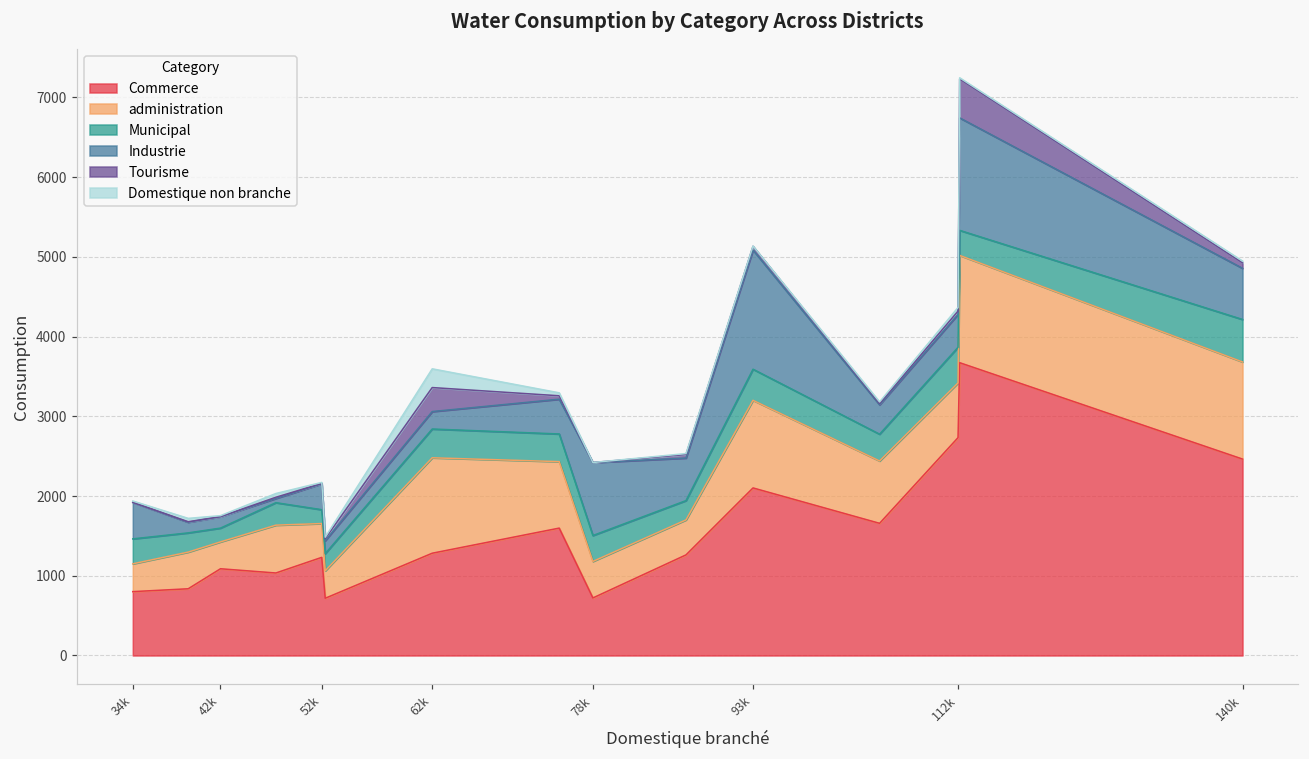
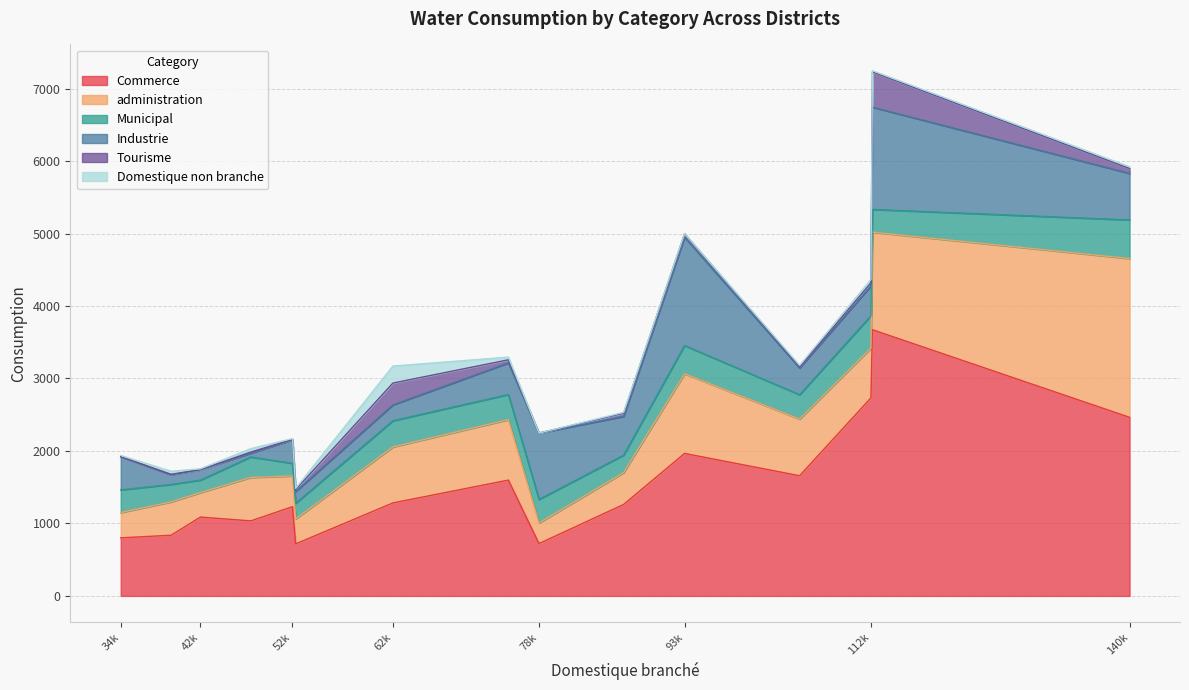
  {
    "Commerce": {
      "34k": 800,
      "42k": 1100,
      "52k": 1200,
      "62k": 1300,
      "78k": 700,
-     "93k": 2100,
+     "93k": 2000,
      "112k": 2700,
      "140k": 2500
    },
    "administration": {
      "34k": 300,
      "42k": 300,
      "52k": 400,
-     "62k": 1200,
-     "78k": 500,
+     "62k": 800,
+     "78k": 300,
      "93k": 1100,
      "112k": 700,
-     "140k": 1200
+     "140k": 2200
    },
    "Tourisme": {
      "62k": 300,
      "112k": 0
    },
    "Domestique non branche": {
      "62k": 200,
      "112k": 0
    }
  }
